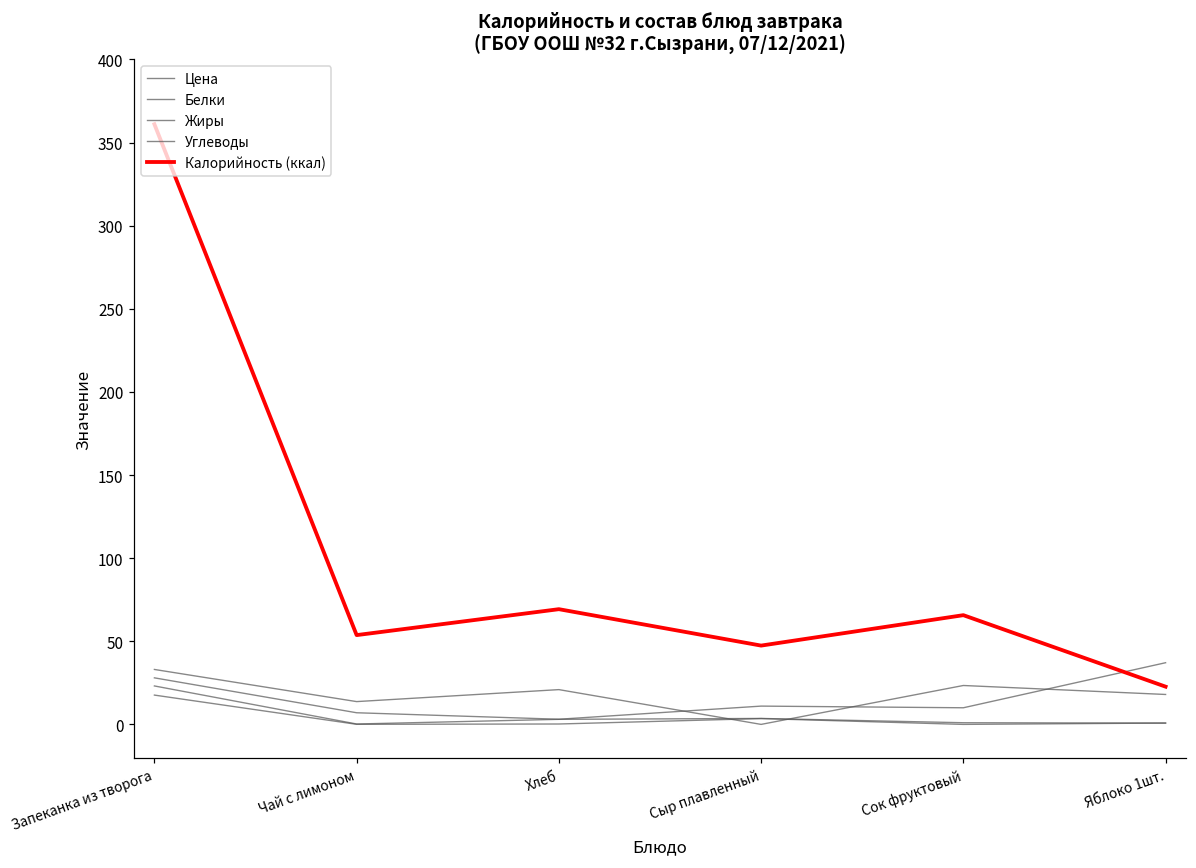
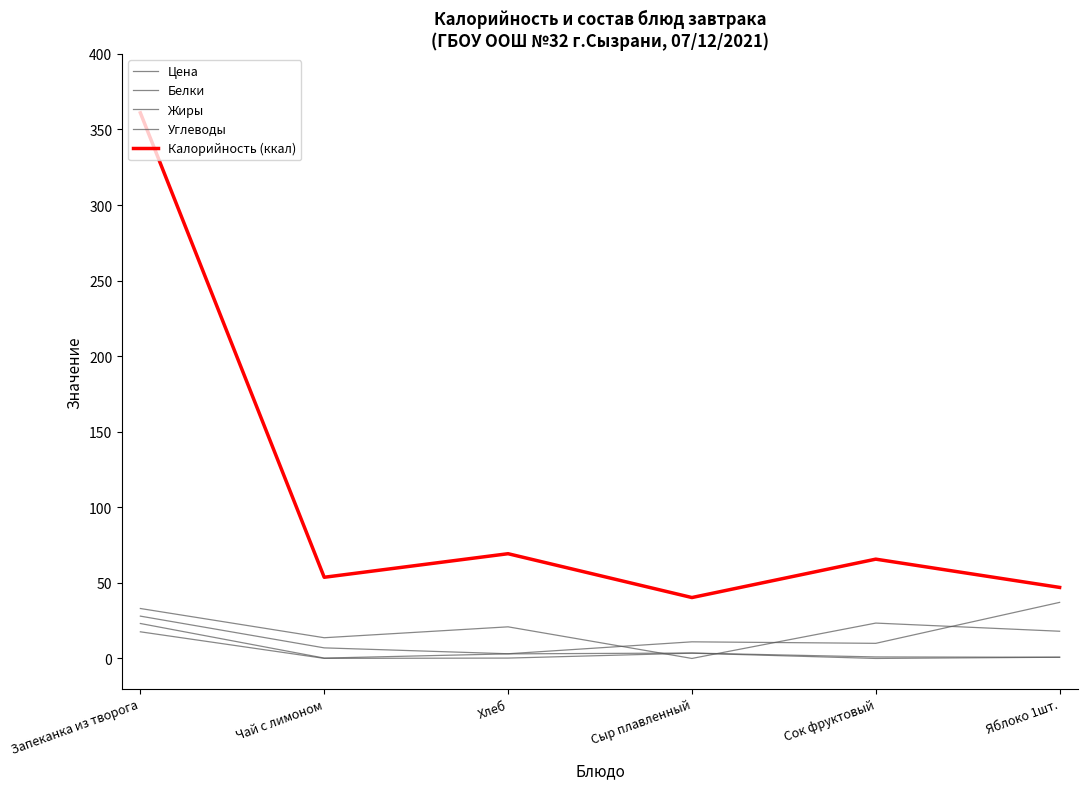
  {
    "Калорийность (ккал)": {
      "Чай с лимоном": 54,
      "Хлеб": 69,
-     "Сыр плавленный": 47,
+     "Сыр плавленный": 40,
      "Сок фруктовый": 66,
-     "Яблоко 1шт.": 23
+     "Яблоко 1шт.": 47
    }
  }
